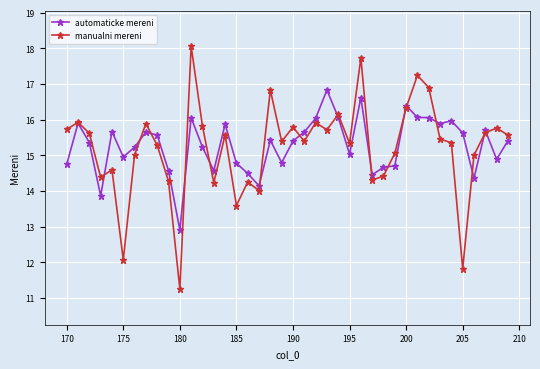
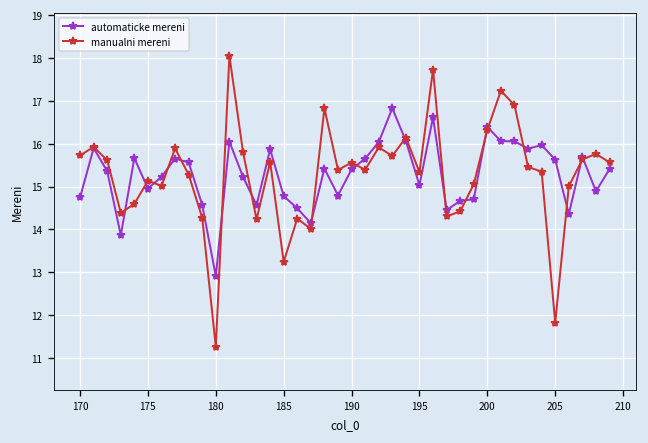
  {
    "automaticke mereni": {
      "170": 14.7,
      "175": 15.0,
      "180": 12.9,
      "185": 14.8,
      "190": 15.4,
      "195": 15.0,
      "205": 15.6
    },
    "manualni mereni": {
      "170": 15.7,
-     "175": 12.1,
+     "175": 15.1,
      "180": 11.3,
-     "185": 13.6,
-     "190": 15.8,
+     "185": 13.2,
+     "190": 15.6,
      "195": 15.3,
      "205": 11.8
    }
  }
